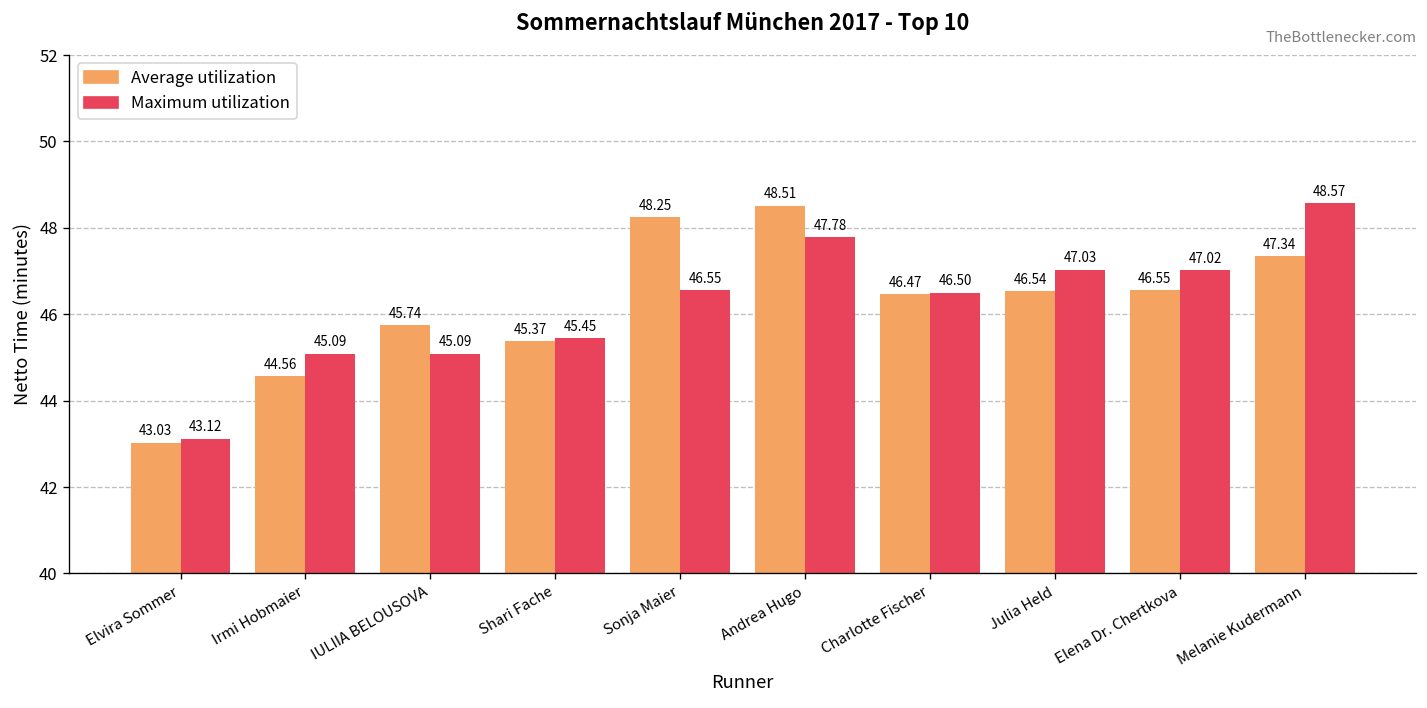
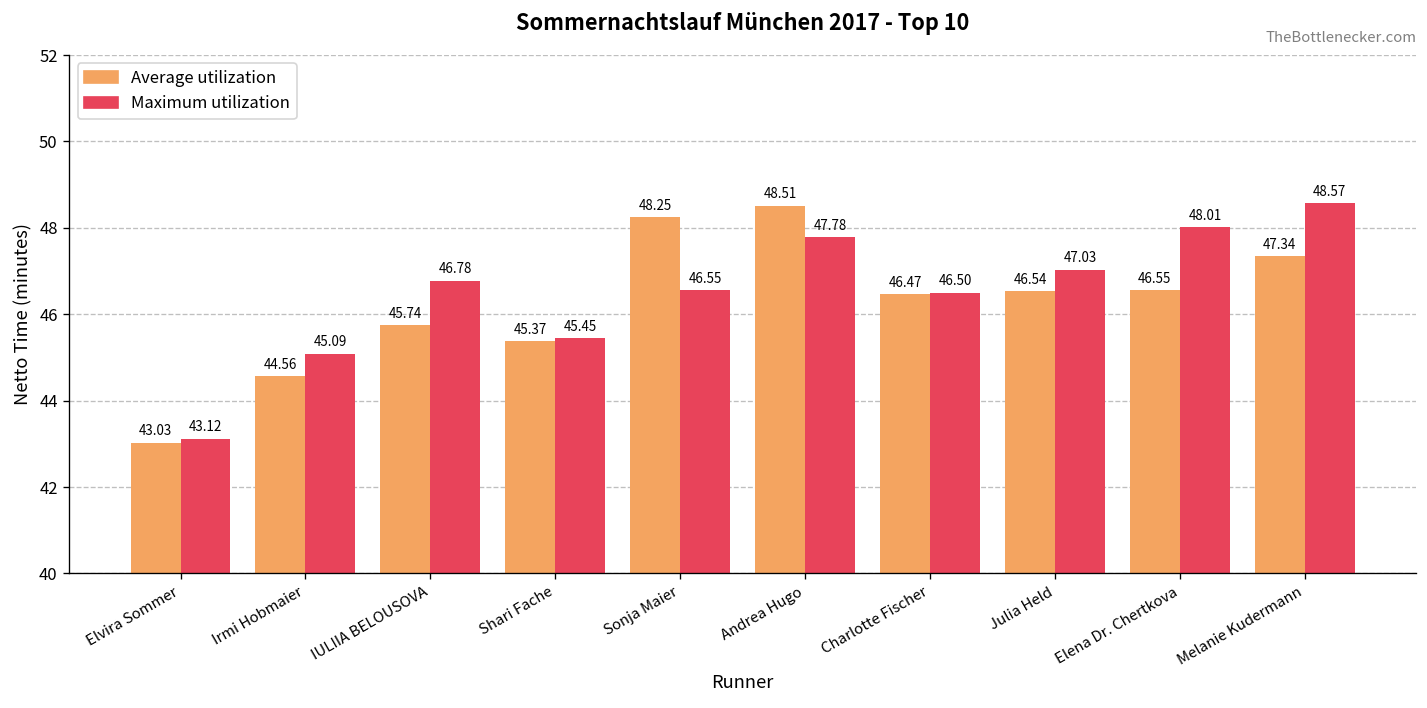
  {
    "Average utilization": {
      "Elvira Sommer": 43.03,
      "Irmi Hobmaier": 44.56,
      "IULIIA BELOUSOVA": 45.74,
      "Shari Fache": 45.37,
      "Sonja Maier": 48.25,
      "Andrea Hugo": 48.51,
      "Charlotte Fischer": 46.47,
      "Julia Held": 46.54,
      "Elena Dr. Chertkova": 46.55,
      "Melanie Kudermann": 47.34
    },
    "Maximum utilization": {
      "Elvira Sommer": 43.12,
      "Irmi Hobmaier": 45.09,
-     "IULIIA BELOUSOVA": 45.09,
+     "IULIIA BELOUSOVA": 46.78,
      "Shari Fache": 45.45,
      "Sonja Maier": 46.55,
      "Andrea Hugo": 47.78,
      "Charlotte Fischer": 46.50,
      "Julia Held": 47.03,
-     "Elena Dr. Chertkova": 47.02,
+     "Elena Dr. Chertkova": 48.01,
      "Melanie Kudermann": 48.57
    }
  }
